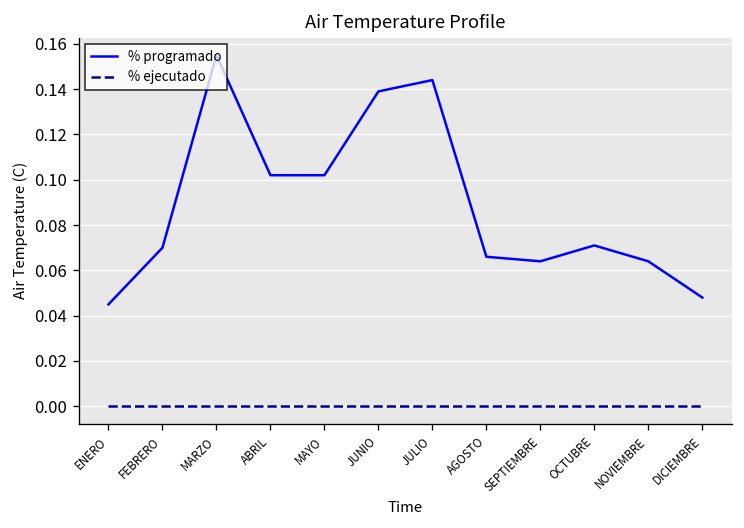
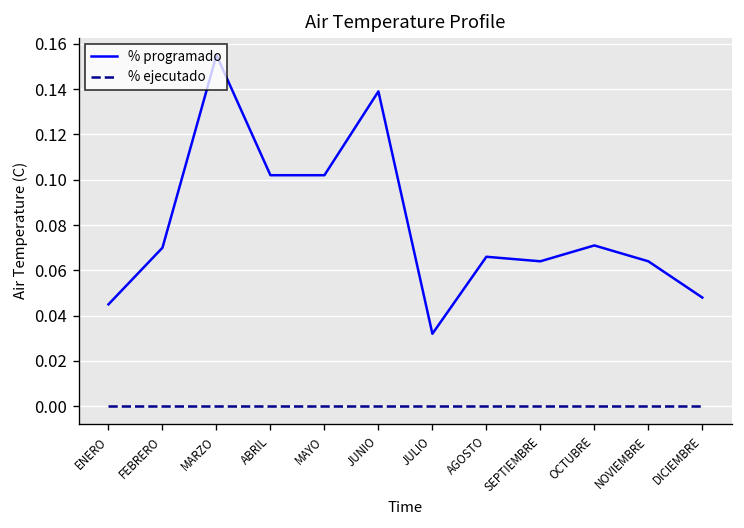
  {
    "% programado": {
      "ENERO": 0.045,
      "FEBRERO": 0.070,
      "ABRIL": 0.102,
      "MAYO": 0.102,
      "JUNIO": 0.139,
-     "JULIO": 0.144,
+     "JULIO": 0.032,
      "AGOSTO": 0.066,
      "SEPTIEMBRE": 0.064,
      "OCTUBRE": 0.071,
      "NOVIEMBRE": 0.064,
      "DICIEMBRE": 0.048
    },
    "% ejecutado": {
      "ENERO": 0.000,
      "FEBRERO": 0.000,
      "MARZO": 0.000,
      "ABRIL": 0.000,
      "MAYO": 0.000,
      "JUNIO": 0.000,
      "JULIO": 0.000,
      "AGOSTO": 0.000,
      "SEPTIEMBRE": 0.000,
      "OCTUBRE": 0.000,
      "NOVIEMBRE": 0.000,
      "DICIEMBRE": 0.000
    }
  }
